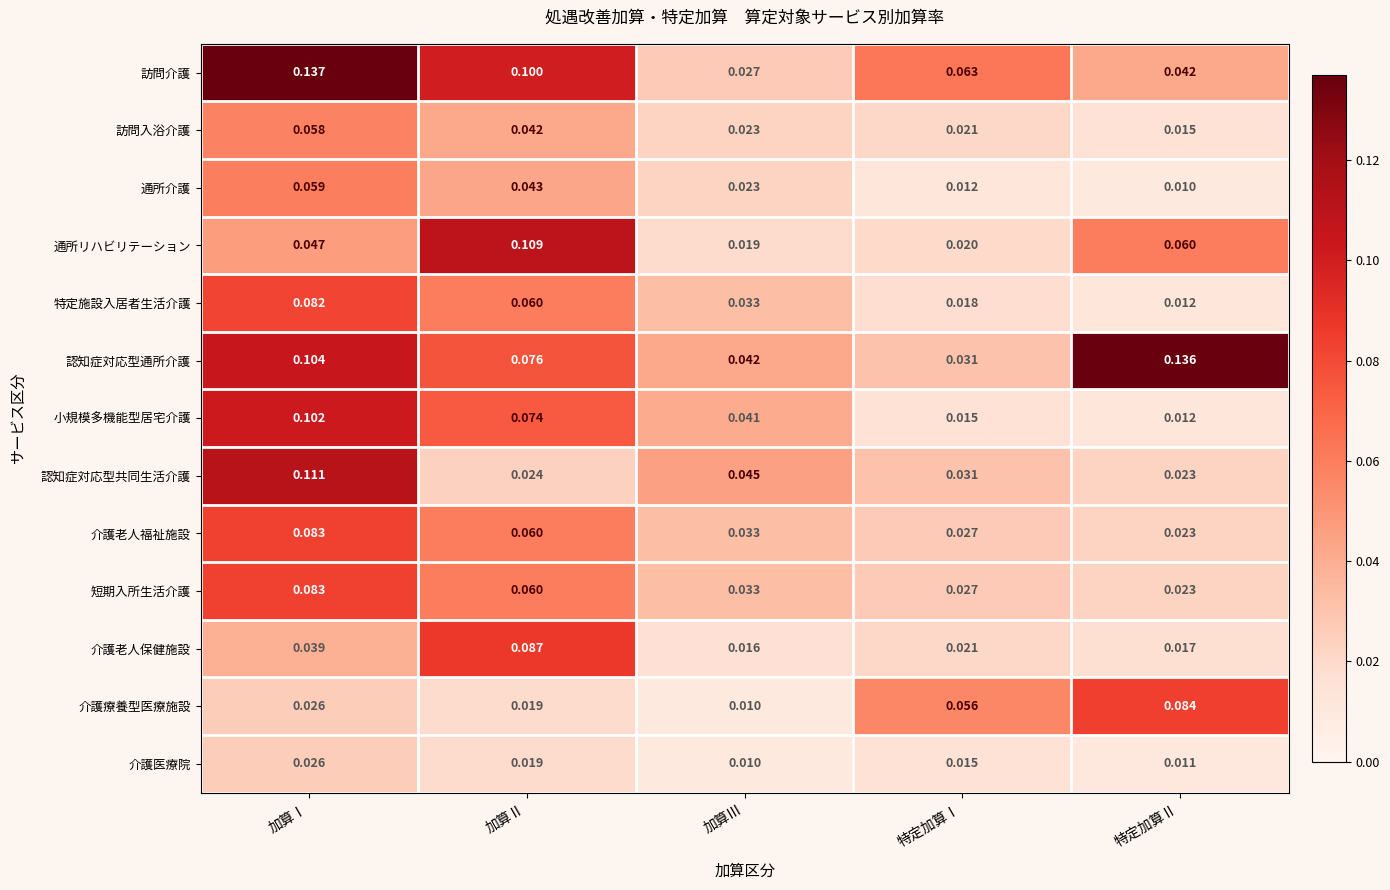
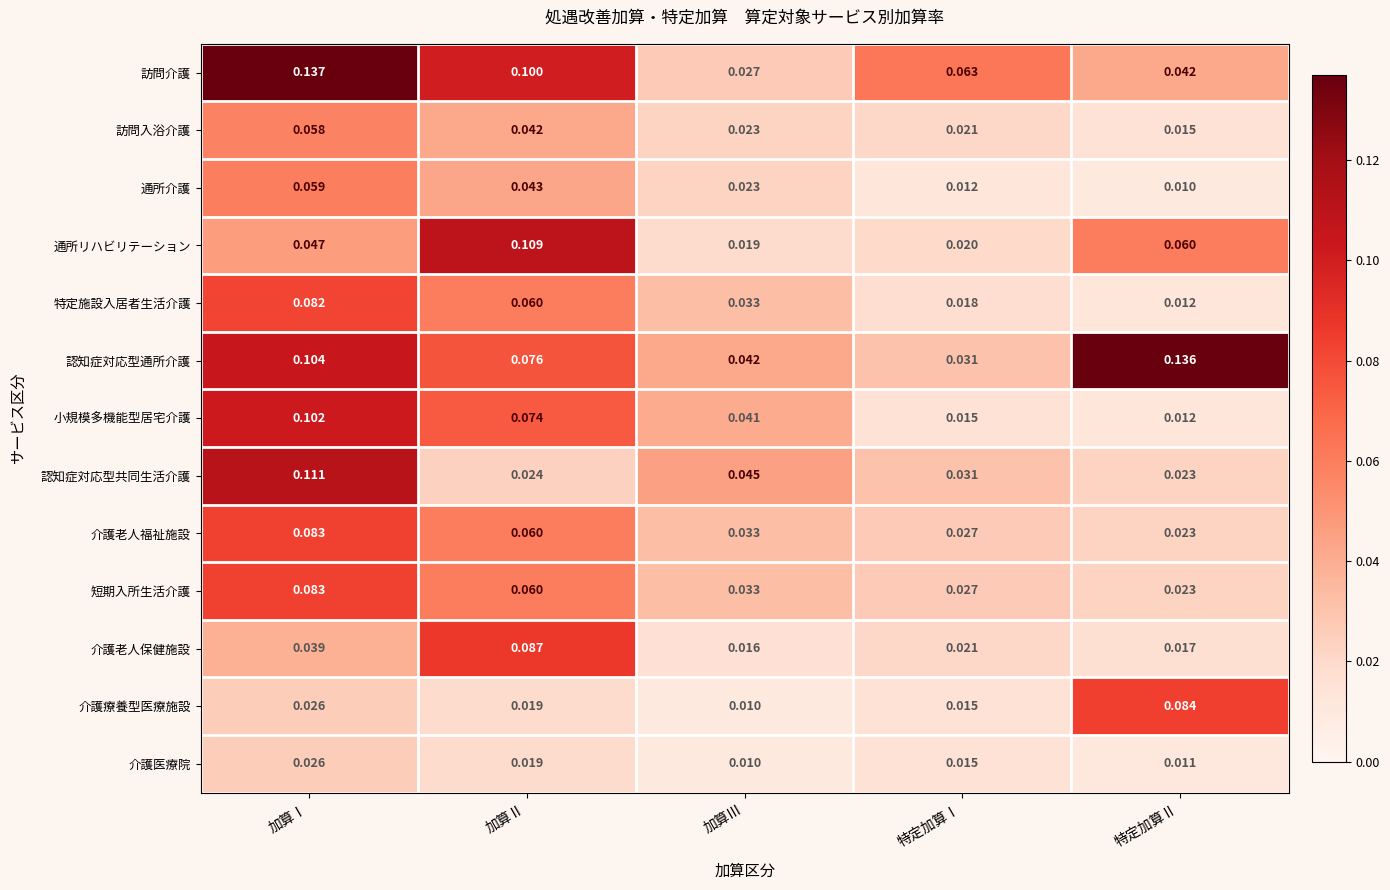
  {
    "訪問介護": {
      "加算Ⅰ": 0.137,
      "加算Ⅱ": 0.100,
      "加算Ⅲ": 0.027,
      "特定加算Ⅰ": 0.063,
      "特定加算Ⅱ": 0.042
    },
    "訪問入浴介護": {
      "加算Ⅰ": 0.058,
      "加算Ⅱ": 0.042,
      "加算Ⅲ": 0.023,
      "特定加算Ⅰ": 0.021,
      "特定加算Ⅱ": 0.015
    },
    "通所介護": {
      "加算Ⅰ": 0.059,
      "加算Ⅱ": 0.043,
      "加算Ⅲ": 0.023,
      "特定加算Ⅰ": 0.012,
      "特定加算Ⅱ": 0.010
    },
    "通所リハビリテーション": {
      "加算Ⅰ": 0.047,
      "加算Ⅱ": 0.109,
      "加算Ⅲ": 0.019,
      "特定加算Ⅰ": 0.020,
      "特定加算Ⅱ": 0.060
    },
    "特定施設入居者生活介護": {
      "加算Ⅰ": 0.082,
      "加算Ⅱ": 0.060,
      "加算Ⅲ": 0.033,
      "特定加算Ⅰ": 0.018,
      "特定加算Ⅱ": 0.012
    },
    "認知症対応型通所介護": {
      "加算Ⅰ": 0.104,
      "加算Ⅱ": 0.076,
      "加算Ⅲ": 0.042,
      "特定加算Ⅰ": 0.031,
      "特定加算Ⅱ": 0.136
    },
    "小規模多機能型居宅介護": {
      "加算Ⅰ": 0.102,
      "加算Ⅱ": 0.074,
      "加算Ⅲ": 0.041,
      "特定加算Ⅰ": 0.015,
      "特定加算Ⅱ": 0.012
    },
    "認知症対応型共同生活介護": {
      "加算Ⅰ": 0.111,
      "加算Ⅱ": 0.024,
      "加算Ⅲ": 0.045,
      "特定加算Ⅰ": 0.031,
      "特定加算Ⅱ": 0.023
    },
    "介護老人福祉施設": {
      "加算Ⅰ": 0.083,
      "加算Ⅱ": 0.060,
      "加算Ⅲ": 0.033,
      "特定加算Ⅰ": 0.027,
      "特定加算Ⅱ": 0.023
    },
    "短期入所生活介護": {
      "加算Ⅰ": 0.083,
      "加算Ⅱ": 0.060,
      "加算Ⅲ": 0.033,
      "特定加算Ⅰ": 0.027,
      "特定加算Ⅱ": 0.023
    },
    "介護老人保健施設": {
      "加算Ⅰ": 0.039,
      "加算Ⅱ": 0.087,
      "加算Ⅲ": 0.016,
      "特定加算Ⅰ": 0.021,
      "特定加算Ⅱ": 0.017
    },
    "介護療養型医療施設": {
      "加算Ⅰ": 0.026,
      "加算Ⅱ": 0.019,
      "加算Ⅲ": 0.010,
-     "特定加算Ⅰ": 0.056,
+     "特定加算Ⅰ": 0.015,
      "特定加算Ⅱ": 0.084
    },
    "介護医療院": {
      "加算Ⅰ": 0.026,
      "加算Ⅱ": 0.019,
      "加算Ⅲ": 0.010,
      "特定加算Ⅰ": 0.015,
      "特定加算Ⅱ": 0.011
    }
  }
